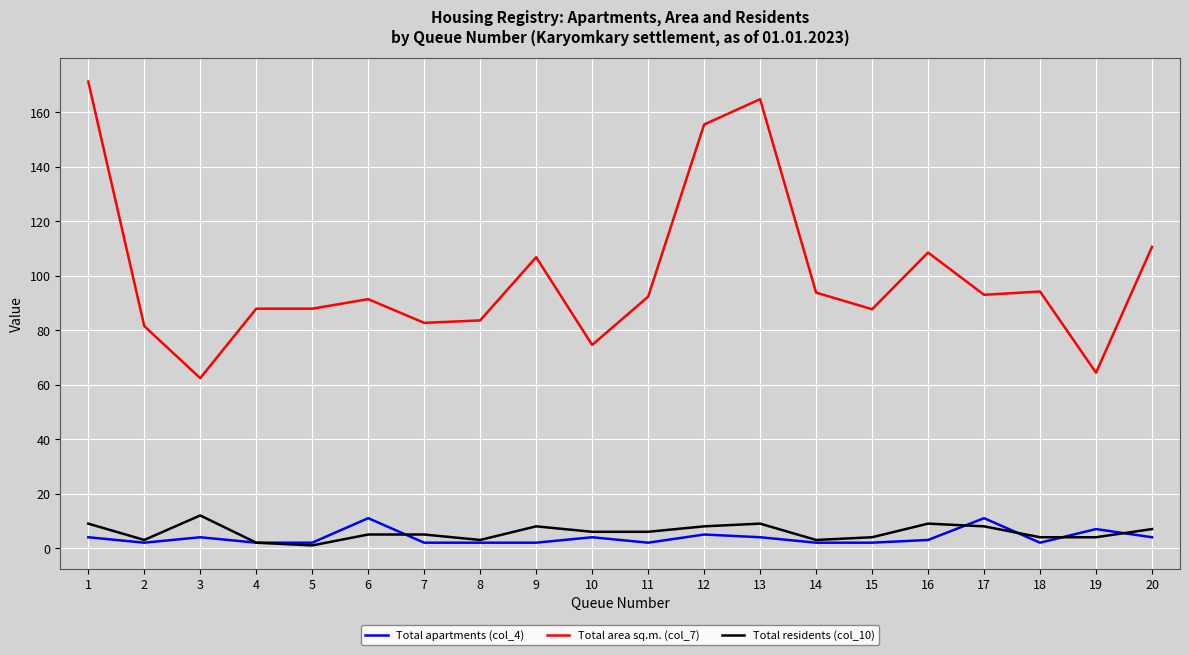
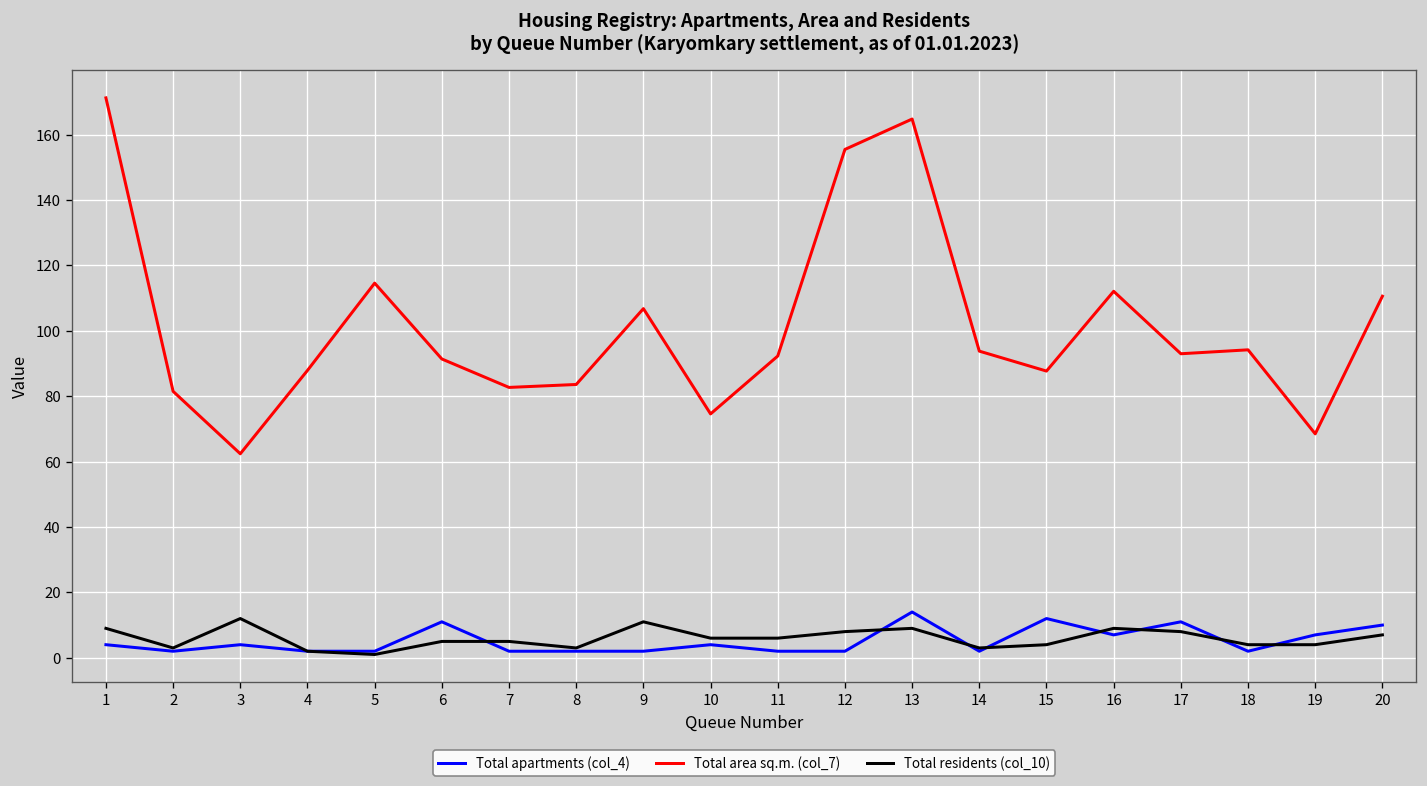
  {
    "Total apartments (col_4)": {
      "1": 4,
      "2": 2,
      "3": 4,
      "5": 2,
      "6": 11,
      "7": 2,
      "8": 2,
      "9": 2,
      "10": 4,
      "11": 2,
-     "12": 5,
-     "13": 4,
+     "12": 2,
+     "13": 14,
      "14": 2,
-     "15": 2,
-     "16": 3,
+     "15": 12,
+     "16": 7,
      "17": 11,
      "18": 2,
      "19": 7,
-     "20": 4
+     "20": 10
    },
    "Total area sq.m. (col_7)": {
      "1": 171,
      "2": 82,
      "3": 62,
      "4": 88,
-     "5": 88,
+     "5": 115,
      "6": 91,
      "7": 83,
      "8": 84,
      "9": 107,
      "10": 75,
      "11": 92,
      "12": 156,
      "13": 165,
      "14": 94,
      "15": 88,
-     "16": 109,
+     "16": 112,
      "17": 93,
      "18": 94,
-     "19": 64,
+     "19": 69,
      "20": 111
    },
    "Total residents (col_10)": {
      "1": 9,
      "2": 3,
      "3": 12,
      "5": 1,
      "6": 5,
      "7": 5,
      "8": 3,
-     "9": 8,
+     "9": 11,
      "10": 6,
      "11": 6,
      "12": 8,
      "13": 9,
      "14": 3,
      "15": 4,
      "16": 9,
      "17": 8,
      "18": 4,
      "19": 4,
      "20": 7
    }
  }
